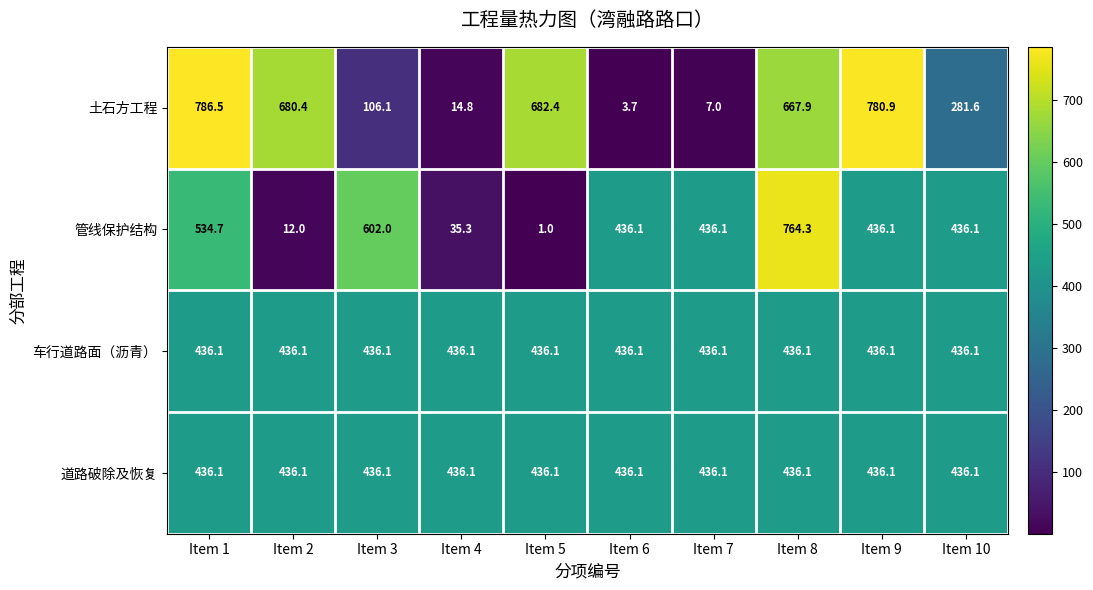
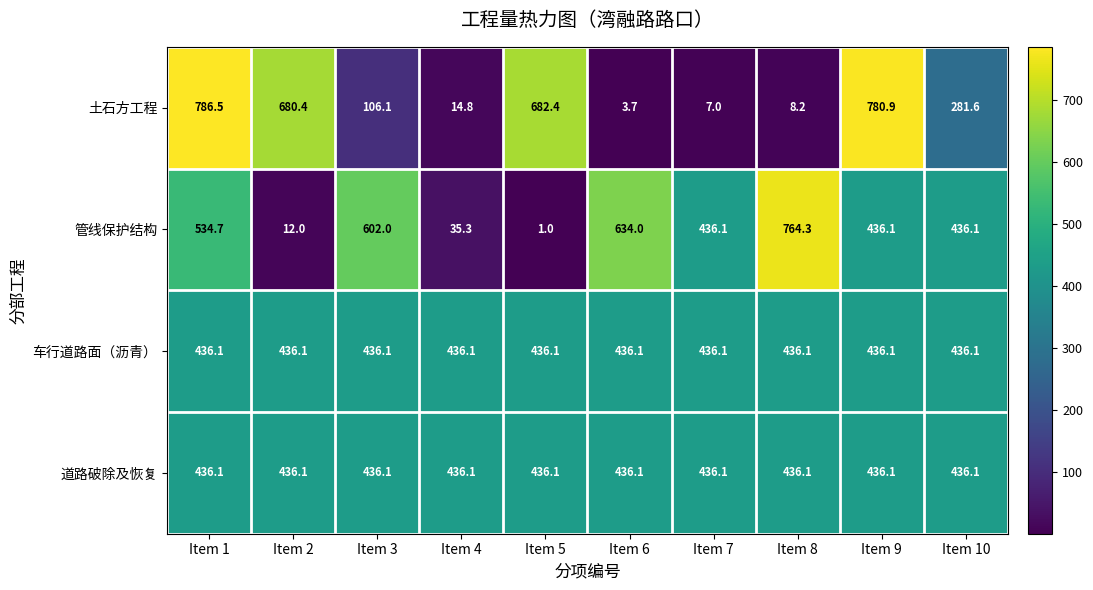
  {
    "土石方工程": {
      "Item 1": 786.5,
      "Item 2": 680.4,
      "Item 3": 106.1,
      "Item 4": 14.8,
      "Item 5": 682.4,
      "Item 6": 3.7,
      "Item 7": 7.0,
-     "Item 8": 667.9,
+     "Item 8": 8.2,
      "Item 9": 780.9,
      "Item 10": 281.6
    },
    "管线保护结构": {
      "Item 1": 534.7,
      "Item 2": 12.0,
      "Item 3": 602.0,
      "Item 4": 35.3,
      "Item 5": 1.0,
-     "Item 6": 436.1,
+     "Item 6": 634.0,
      "Item 7": 436.1,
      "Item 8": 764.3,
      "Item 9": 436.1,
      "Item 10": 436.1
    },
    "车行道路面（沥青）": {
      "Item 1": 436.1,
      "Item 2": 436.1,
      "Item 3": 436.1,
      "Item 4": 436.1,
      "Item 5": 436.1,
      "Item 6": 436.1,
      "Item 7": 436.1,
      "Item 8": 436.1,
      "Item 9": 436.1,
      "Item 10": 436.1
    },
    "道路破除及恢复": {
      "Item 1": 436.1,
      "Item 2": 436.1,
      "Item 3": 436.1,
      "Item 4": 436.1,
      "Item 5": 436.1,
      "Item 6": 436.1,
      "Item 7": 436.1,
      "Item 8": 436.1,
      "Item 9": 436.1,
      "Item 10": 436.1
    }
  }
